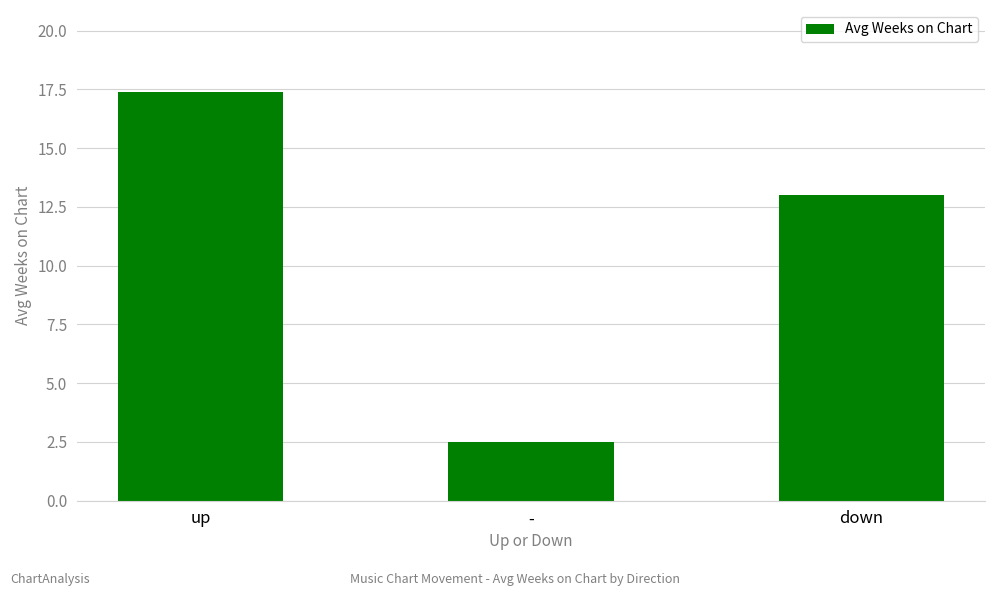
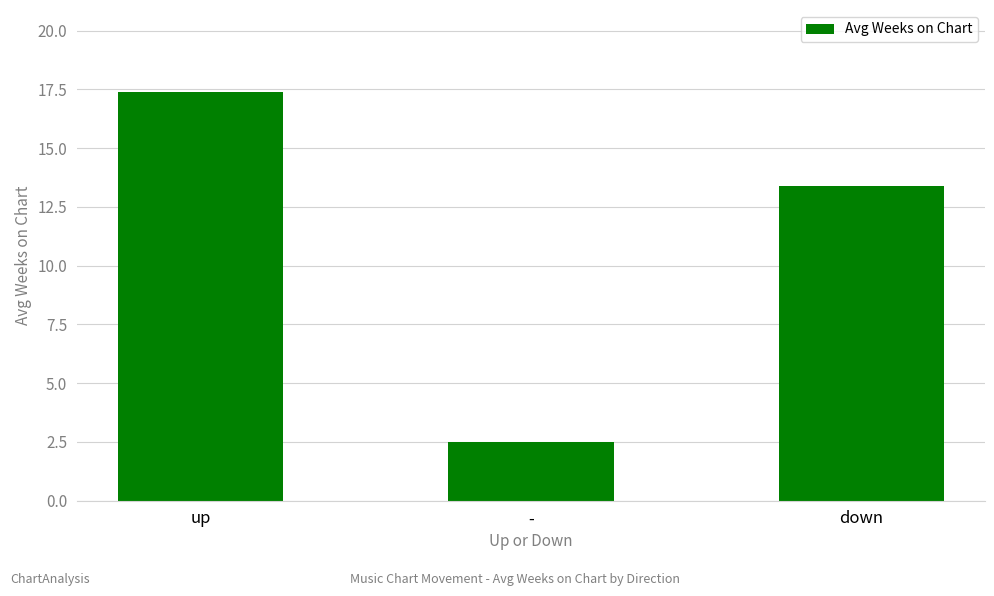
  {
    "up": 17.4,
    "-": 2.5,
-   "down": 13.0
+   "down": 13.4
  }
